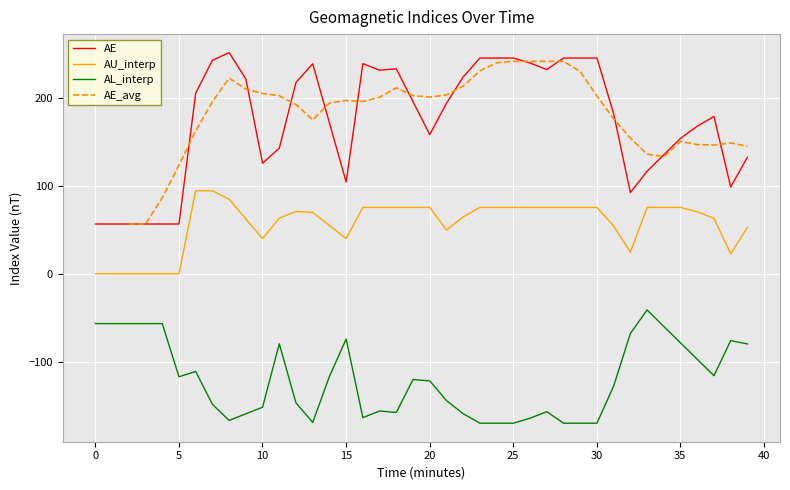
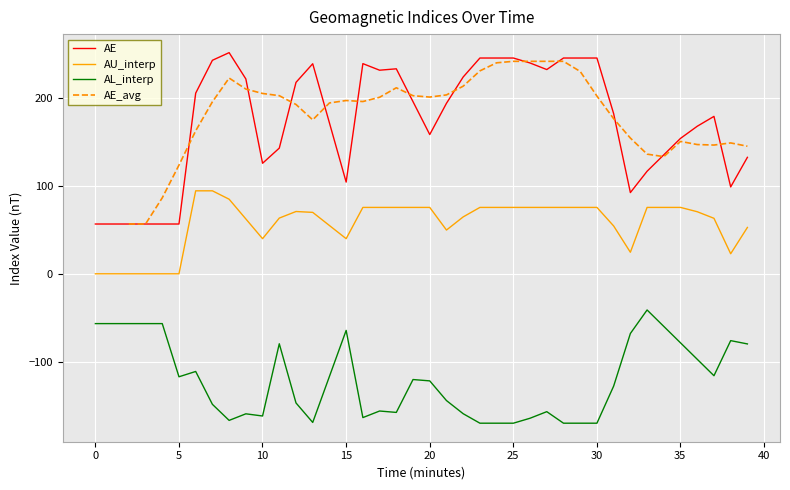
  {
    "AE": {
      "0": 60,
      "5": 60,
      "10": 130,
      "15": 100,
      "20": 160,
      "25": 250
    },
    "AL_interp": {
      "0": -60,
      "5": -120,
-     "10": -150,
-     "15": -70,
+     "10": -160,
+     "15": -60,
      "20": -120,
      "25": -170
    }
  }
